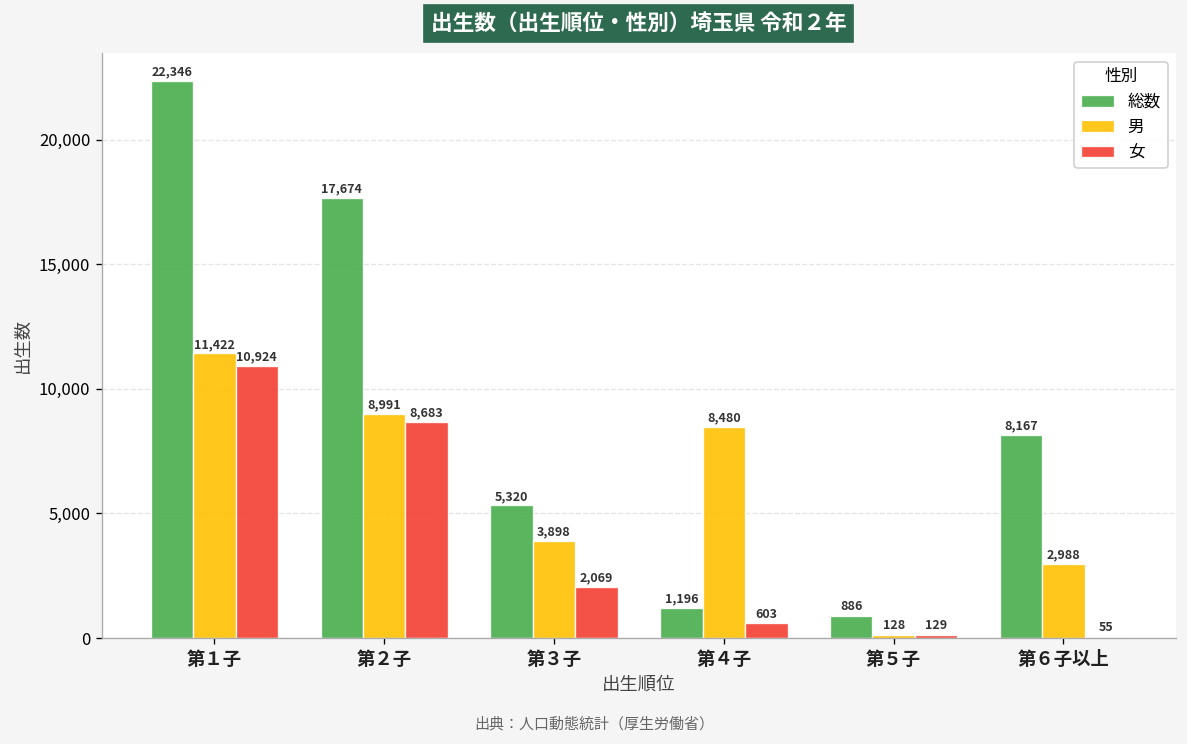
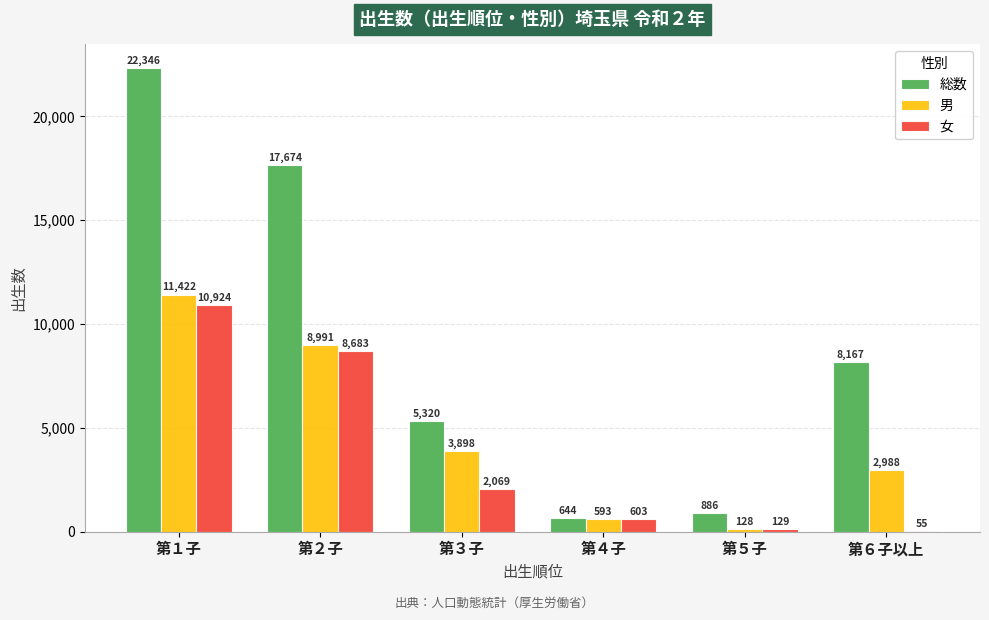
  {
    "総数": {
      "第１子": "22,346",
      "第２子": "17,674",
      "第３子": "5,320",
-     "第４子": "1,196",
+     "第４子": "644",
      "第５子": "886",
      "第６子以上": "8,167"
    },
    "男": {
      "第１子": "11,422",
      "第２子": "8,991",
      "第３子": "3,898",
-     "第４子": "8,480",
+     "第４子": "593",
      "第５子": "128",
      "第６子以上": "2,988"
    },
    "女": {
      "第１子": "10,924",
      "第２子": "8,683",
      "第３子": "2,069",
      "第４子": "603",
      "第５子": "129",
      "第６子以上": "55"
    }
  }
